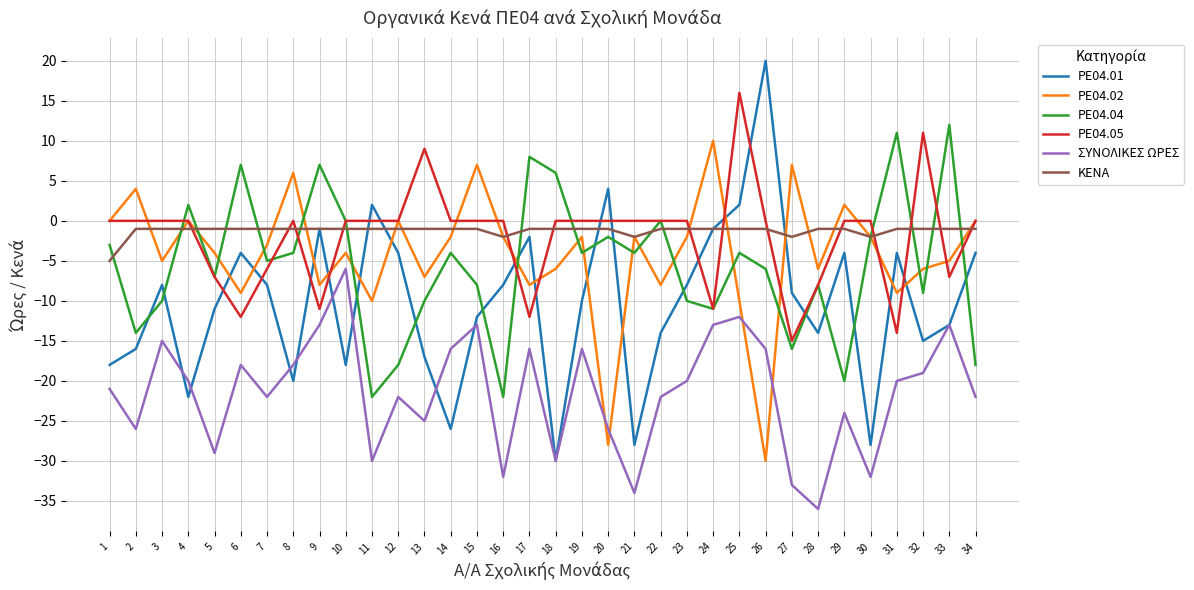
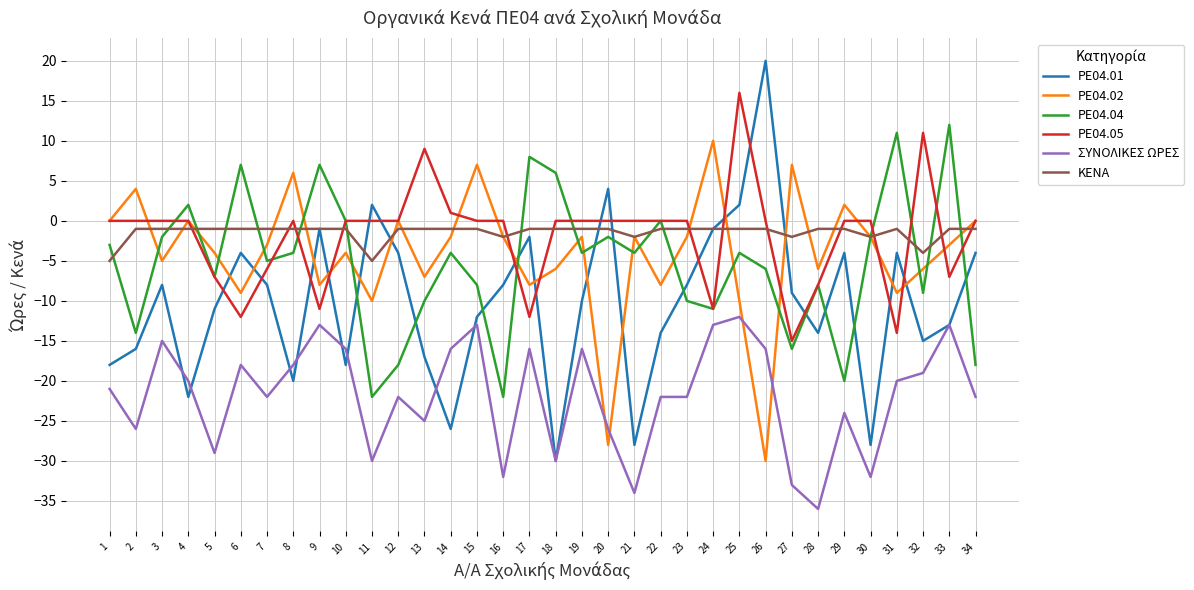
  {
    "PE04.01": {
      "1": -18,
      "2": -16,
      "3": -8,
      "4": -22,
      "5": -11,
      "6": -4,
      "7": -8,
      "8": -20,
      "10": -18,
      "11": 2,
      "12": -4,
      "13": -17,
      "14": -26,
      "15": -12,
      "16": -8,
      "17": -2,
      "19": -10,
      "20": 4,
      "21": -28,
      "22": -14,
      "23": -8,
      "25": 2,
      "26": 20,
      "27": -9,
      "28": -14,
      "29": -4,
      "30": -28,
      "31": -4,
      "32": -15,
      "34": -4
    },
    "PE04.02": {
      "2": 4,
      "3": -5,
      "5": -4,
      "6": -9,
      "7": -3,
      "8": 6,
      "9": -8,
      "10": -4,
      "11": -10,
      "13": -7,
      "14": -2,
      "15": 7,
      "17": -8,
      "18": -6,
      "19": -2,
      "20": -28,
      "22": -8,
      "23": -2,
      "24": 10,
      "25": -10,
      "26": -30,
      "27": 7,
      "28": -6,
      "29": 2,
      "31": -9,
      "32": -6,
-     "33": -5
+     "33": -3
    },
    "PE04.04": {
      "1": -3,
      "2": -14,
-     "3": -10,
+     "3": -2,
      "4": 2,
      "6": 7,
      "7": -5,
      "8": -4,
      "9": 7,
      "11": -22,
      "12": -18,
      "13": -10,
      "14": -4,
      "15": -8,
      "16": -22,
      "17": 8,
      "18": 6,
      "19": -4,
      "20": -2,
      "21": -4,
      "23": -10,
      "25": -4,
      "26": -6,
      "27": -16,
      "29": -20,
      "31": 11,
      "32": -9,
      "33": 12,
      "34": -18
    },
    "PE04.05": {
      "2": 0,
      "3": 0,
      "6": -12,
      "7": -6,
      "8": 0,
      "9": -11,
      "11": 0,
      "13": 9,
-     "14": 0,
+     "14": 1,
      "15": 0,
      "16": 0,
      "17": -12,
      "18": 0,
      "19": 0,
      "20": 0,
      "21": 0,
      "23": 0,
      "25": 16,
      "26": 0,
      "27": -15,
      "29": 0,
      "30": 0,
      "31": -14,
      "32": 11,
      "33": -7
    },
    "ΣΥΝΟΛΙΚΕΣ ΩΡΕΣ": {
      "1": -21,
      "2": -26,
      "3": -15,
      "4": -20,
      "5": -29,
      "6": -18,
      "7": -22,
      "8": -18,
      "9": -13,
-     "10": -6,
+     "10": -16,
      "11": -30,
      "12": -22,
      "13": -25,
      "14": -16,
      "15": -13,
      "16": -32,
      "17": -16,
      "19": -16,
      "20": -26,
      "21": -34,
      "22": -22,
-     "23": -20,
+     "23": -22,
      "24": -13,
      "25": -12,
      "26": -16,
      "27": -33,
      "28": -36,
      "29": -24,
      "30": -32,
      "31": -20,
      "32": -19,
      "34": -22
    },
    "ΚΕΝΑ": {
      "1": -5,
      "2": -1,
      "3": -1,
      "4": -1,
      "5": -1,
      "6": -1,
      "7": -1,
      "8": -1,
      "10": -1,
-     "11": -1,
+     "11": -5,
      "12": -1,
      "13": -1,
      "14": -1,
      "15": -1,
      "17": -1,
      "18": -1,
      "19": -1,
      "20": -1,
      "22": -1,
      "23": -1,
      "25": -1,
      "26": -1,
      "27": -2,
      "28": -1,
      "29": -1,
      "31": -1,
-     "32": -1,
+     "32": -4,
      "33": -1,
      "34": -1
    }
  }
